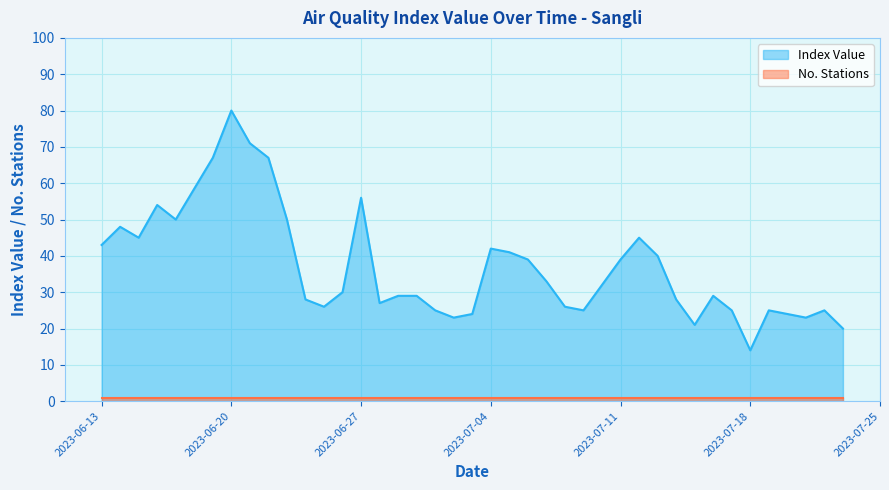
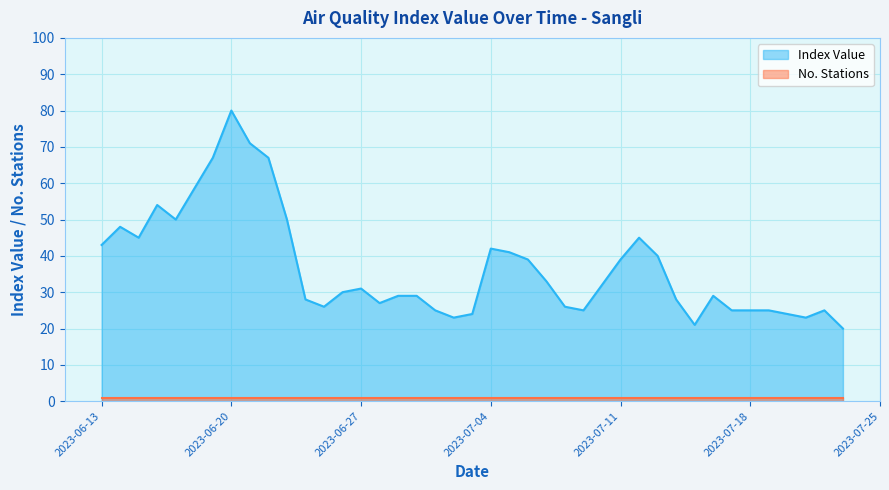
  {
    "Index Value": {
      "2023-06-13": 43,
      "2023-06-20": 80,
-     "2023-06-27": 56,
+     "2023-06-27": 31,
      "2023-07-04": 42,
      "2023-07-11": 39,
-     "2023-07-18": 14
+     "2023-07-18": 25
    },
    "No. Stations": {
      "2023-06-13": 1,
      "2023-06-20": 1,
      "2023-06-27": 1,
      "2023-07-04": 1,
      "2023-07-11": 1,
      "2023-07-18": 1
    }
  }
